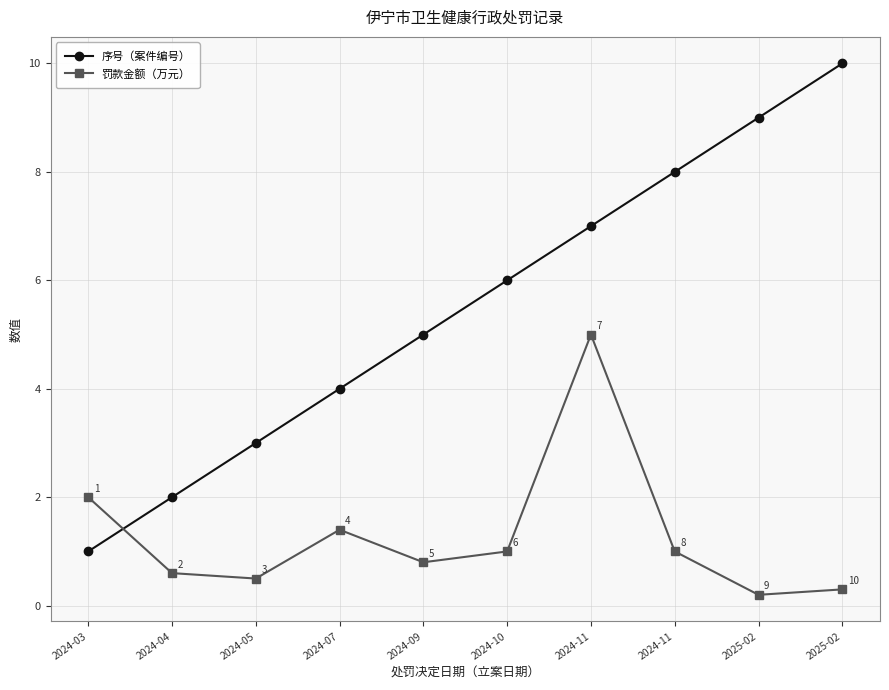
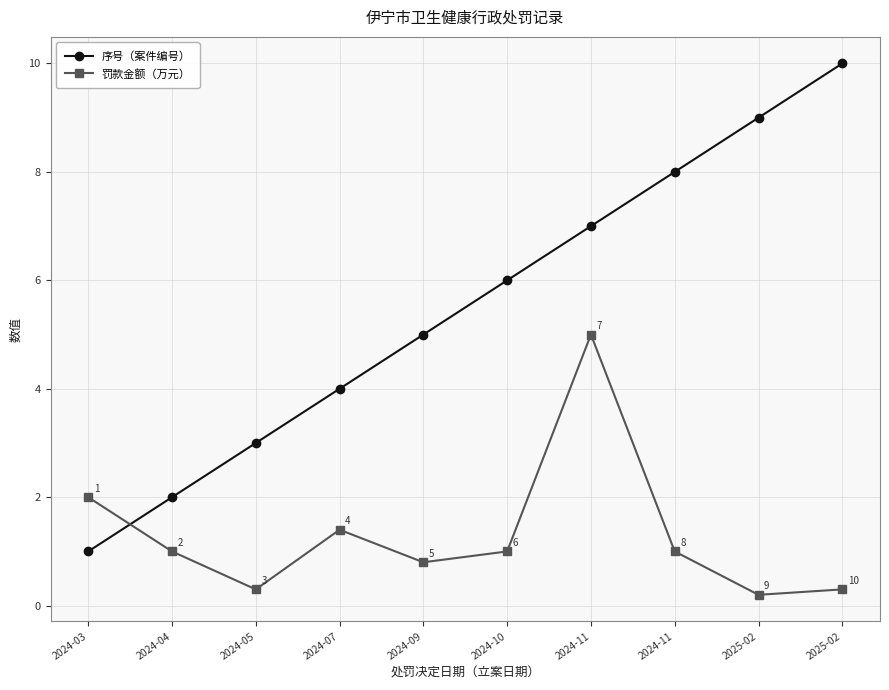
  {
    "罚款金额（万元）": {
-     "2024-04": 0.6,
-     "2024-05": 0.5
+     "2024-04": 1.0,
+     "2024-05": 0.3
    }
  }
